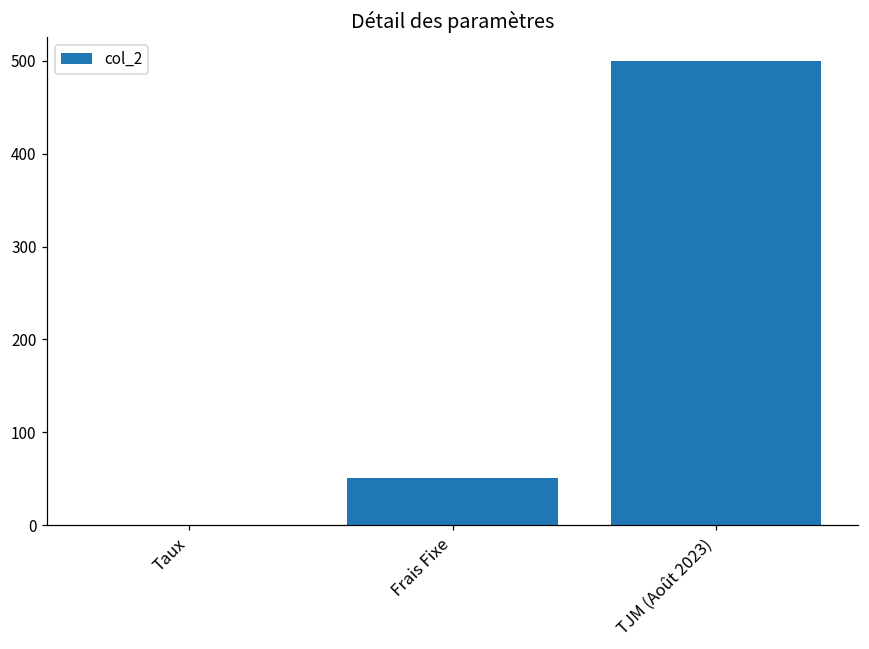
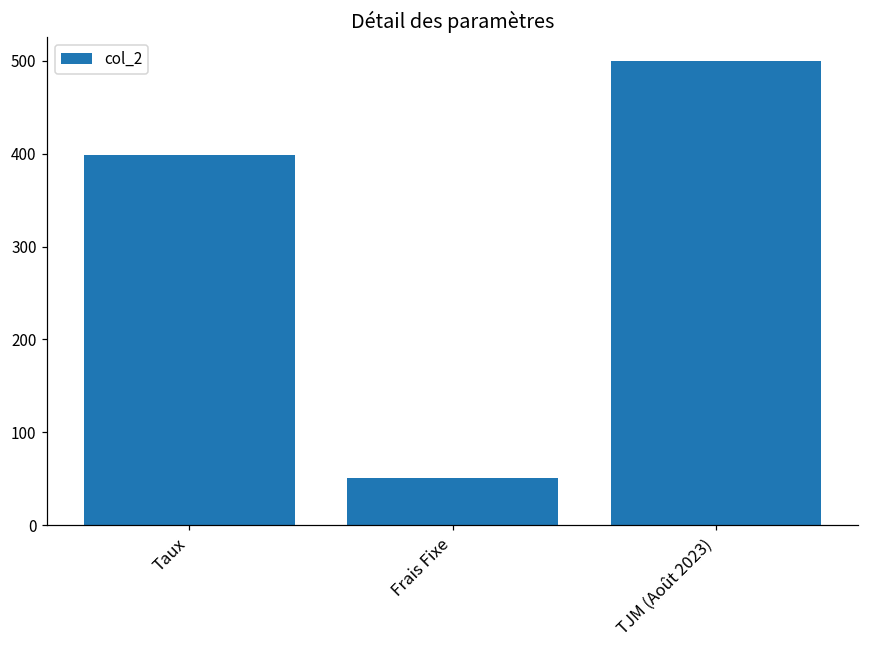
  {
-   "Taux": 0,
+   "Taux": 400,
    "Frais Fixe": 50,
    "TJM (Août 2023)": 500
  }
